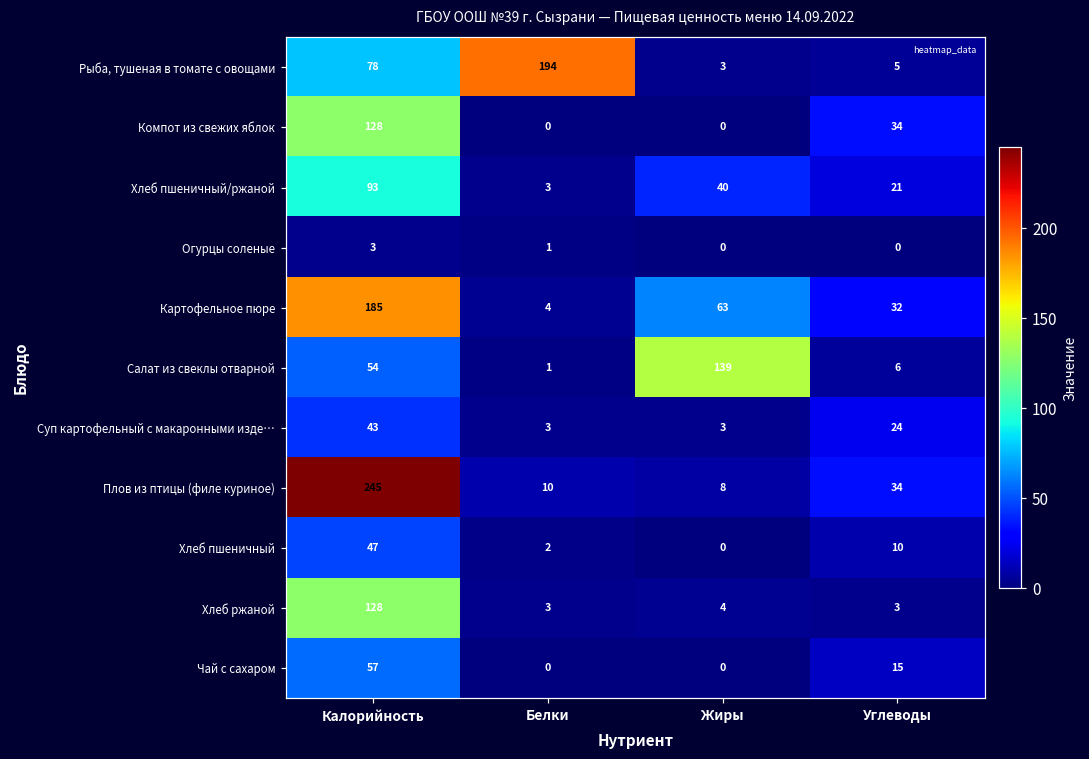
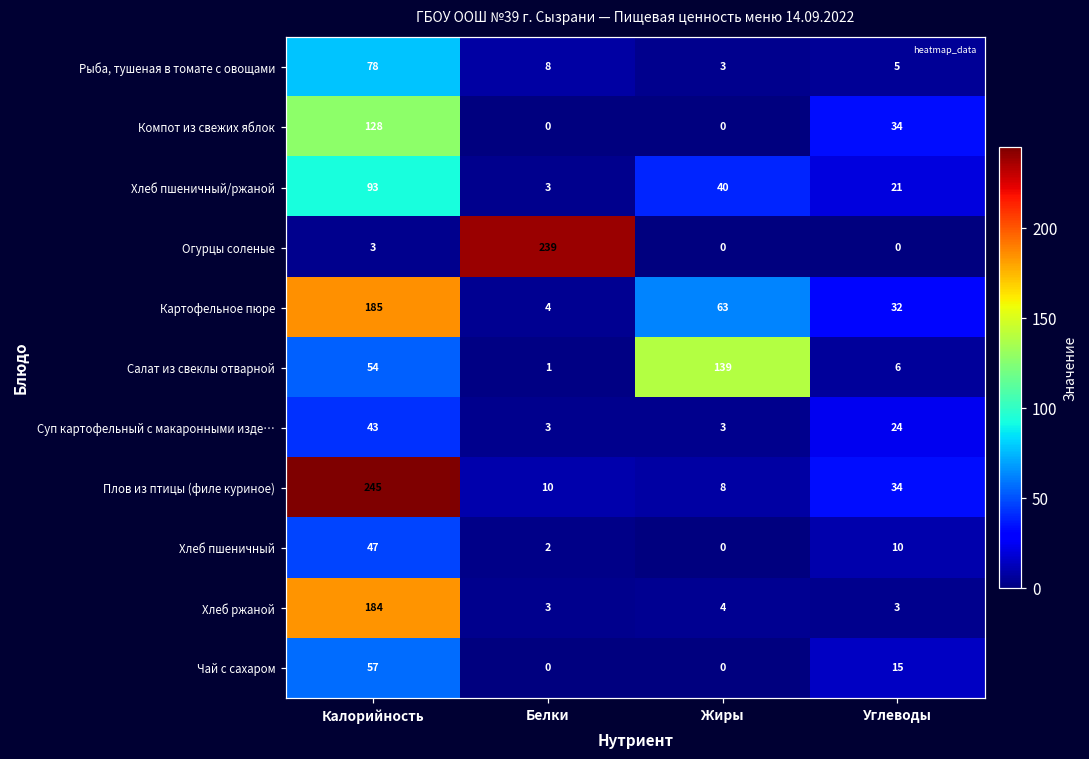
  {
    "Рыба, тушеная в томате с овощами": {
      "Калорийность": 78,
-     "Белки": 194,
+     "Белки": 8,
      "Жиры": 3,
      "Углеводы": 5
    },
    "Компот из свежих яблок": {
      "Калорийность": 128,
      "Белки": 0,
      "Жиры": 0,
      "Углеводы": 34
    },
    "Хлеб пшеничный/ржаной": {
      "Калорийность": 93,
      "Белки": 3,
      "Жиры": 40,
      "Углеводы": 21
    },
    "Огурцы соленые": {
      "Калорийность": 3,
-     "Белки": 1,
+     "Белки": 239,
      "Жиры": 0,
      "Углеводы": 0
    },
    "Картофельное пюре": {
      "Калорийность": 185,
      "Белки": 4,
      "Жиры": 63,
      "Углеводы": 32
    },
    "Салат из свеклы отварной": {
      "Калорийность": 54,
      "Белки": 1,
      "Жиры": 139,
      "Углеводы": 6
    },
    "Суп картофельный с макаронными изде…": {
      "Калорийность": 43,
      "Белки": 3,
      "Жиры": 3,
      "Углеводы": 24
    },
    "Плов из птицы (филе куриное)": {
      "Калорийность": 245,
      "Белки": 10,
      "Жиры": 8,
      "Углеводы": 34
    },
    "Хлеб пшеничный": {
      "Калорийность": 47,
      "Белки": 2,
      "Жиры": 0,
      "Углеводы": 10
    },
    "Хлеб ржаной": {
-     "Калорийность": 128,
+     "Калорийность": 184,
      "Белки": 3,
      "Жиры": 4,
      "Углеводы": 3
    },
    "Чай с сахаром": {
      "Калорийность": 57,
      "Белки": 0,
      "Жиры": 0,
      "Углеводы": 15
    }
  }
